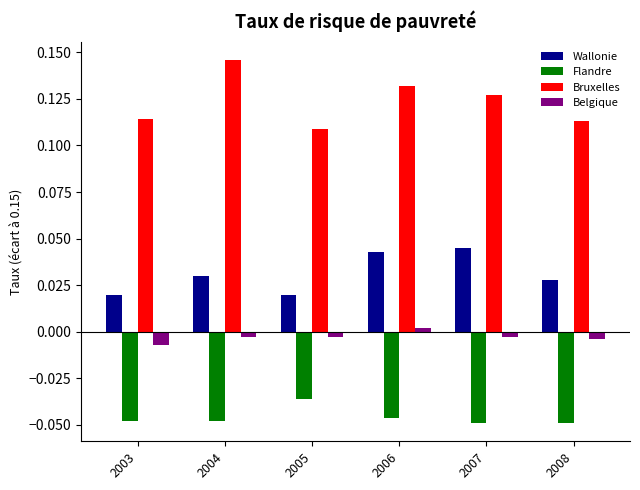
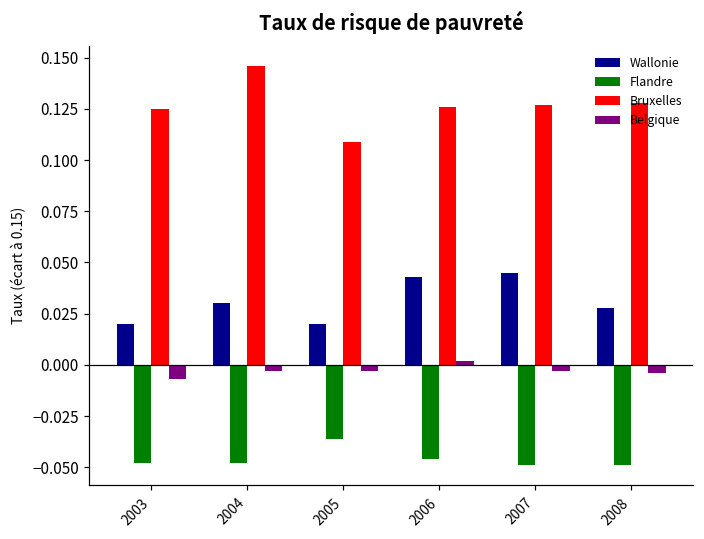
  {
    "Wallonie": {
      "2003": 0.020,
      "2004": 0.030,
      "2005": 0.020,
      "2006": 0.043,
      "2007": 0.045,
      "2008": 0.028
    },
    "Flandre": {
      "2003": -0.048,
      "2004": -0.048,
      "2005": -0.036,
      "2006": -0.046,
      "2007": -0.049,
      "2008": -0.049
    },
    "Bruxelles": {
-     "2003": 0.114,
+     "2003": 0.125,
      "2004": 0.146,
      "2005": 0.109,
-     "2006": 0.132,
+     "2006": 0.126,
      "2007": 0.127,
-     "2008": 0.113
+     "2008": 0.128
    },
    "Belgique": {
      "2003": -0.007,
      "2004": -0.003,
      "2005": -0.003,
      "2006": 0.002,
      "2007": -0.003,
      "2008": -0.004
    }
  }
